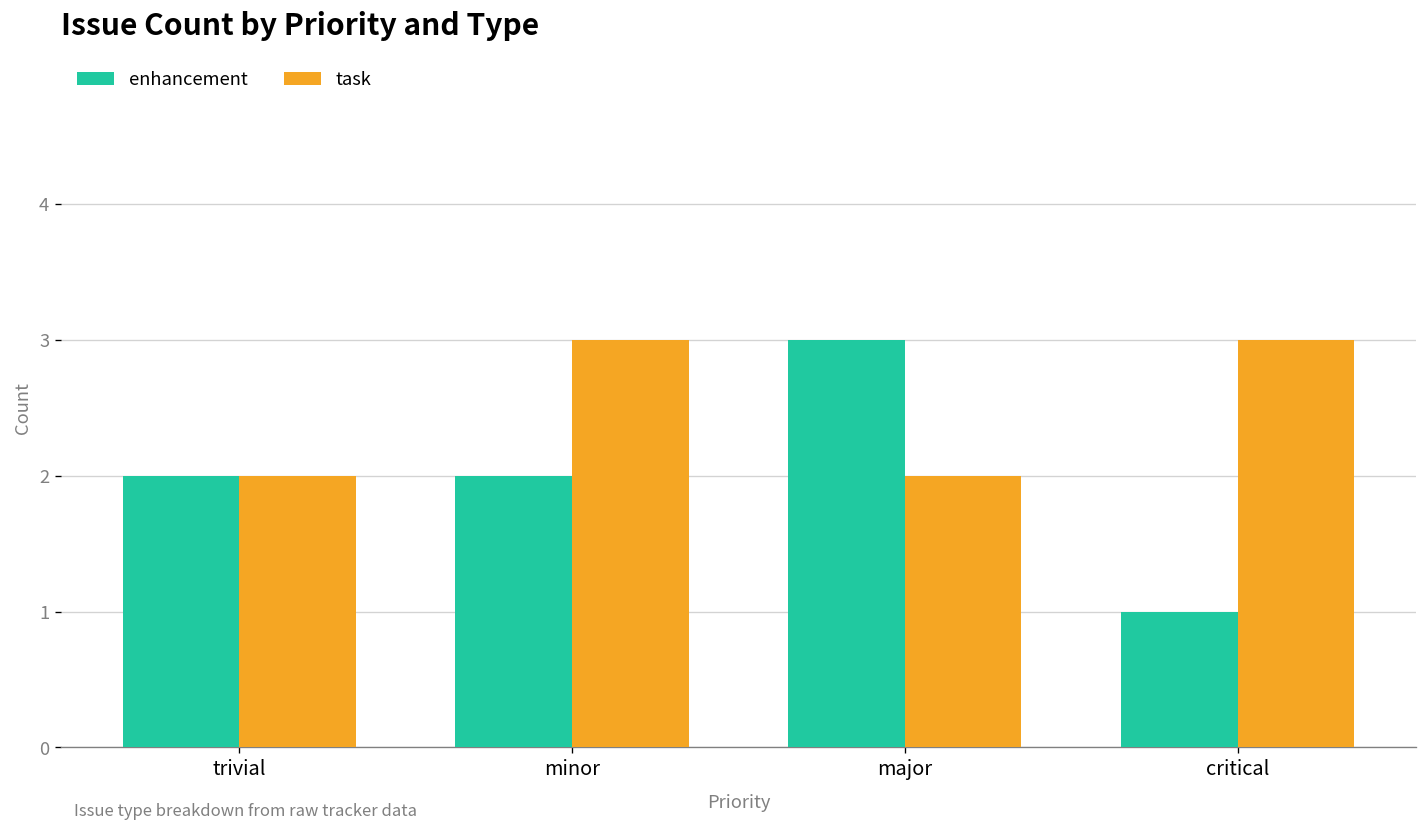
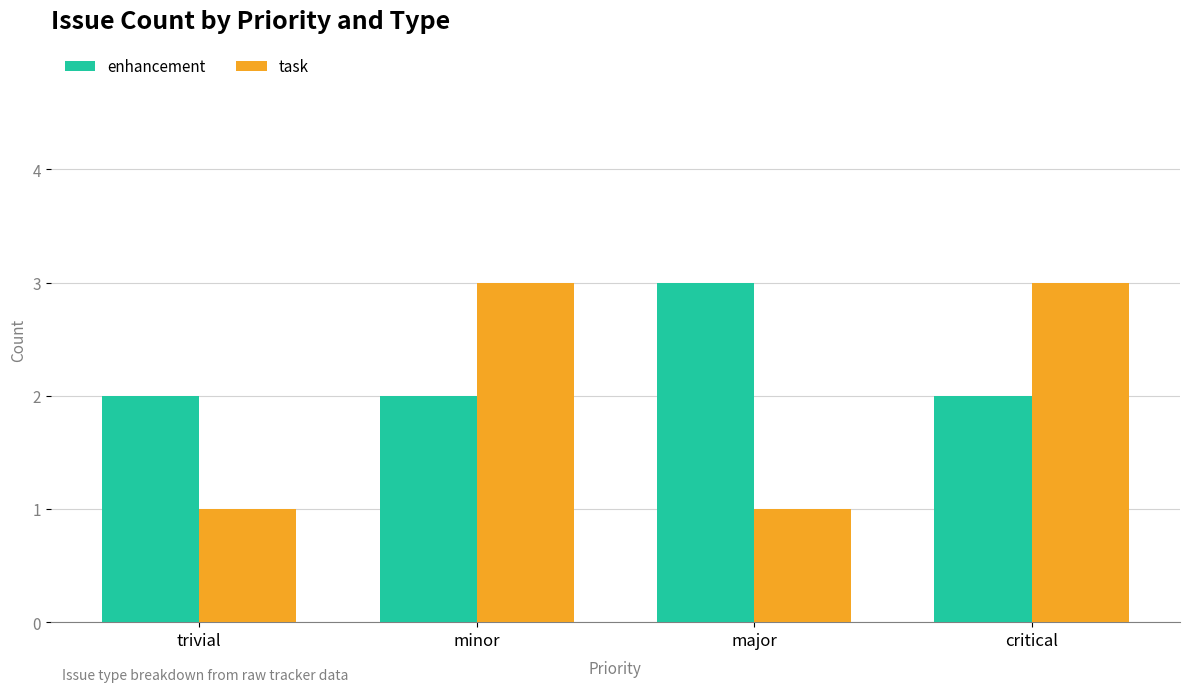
  {
    "enhancement": {
      "trivial": 2,
      "minor": 2,
      "major": 3,
-     "critical": 1
+     "critical": 2
    },
    "task": {
-     "trivial": 2,
+     "trivial": 1,
      "minor": 3,
-     "major": 2,
+     "major": 1,
      "critical": 3
    }
  }
